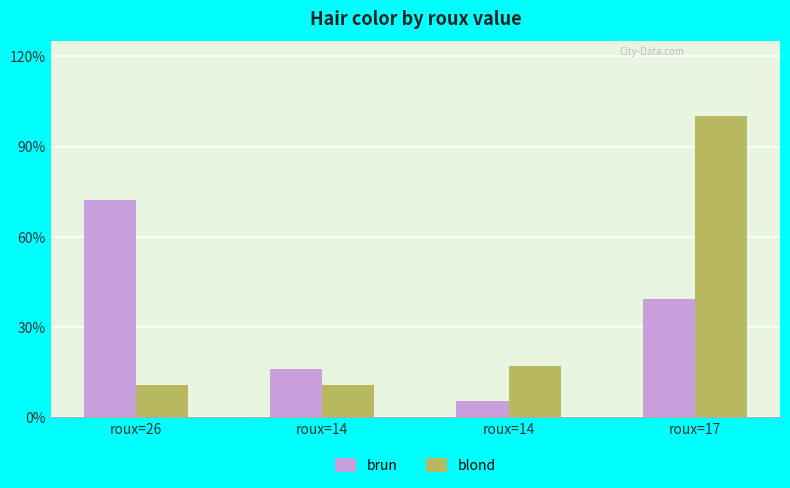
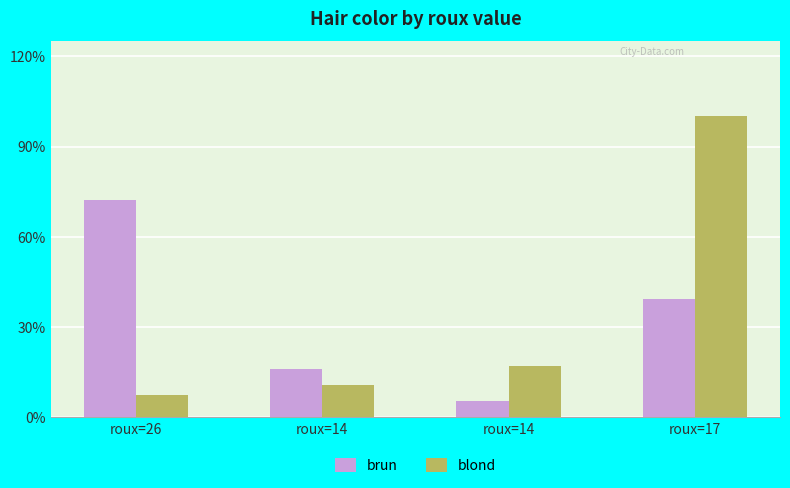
  {
    "brun": {
      "roux=26": "72%",
      "roux=17": "39%"
    },
    "blond": {
-     "roux=26": "11%",
+     "roux=26": "7%",
      "roux=17": "100%"
    }
  }
